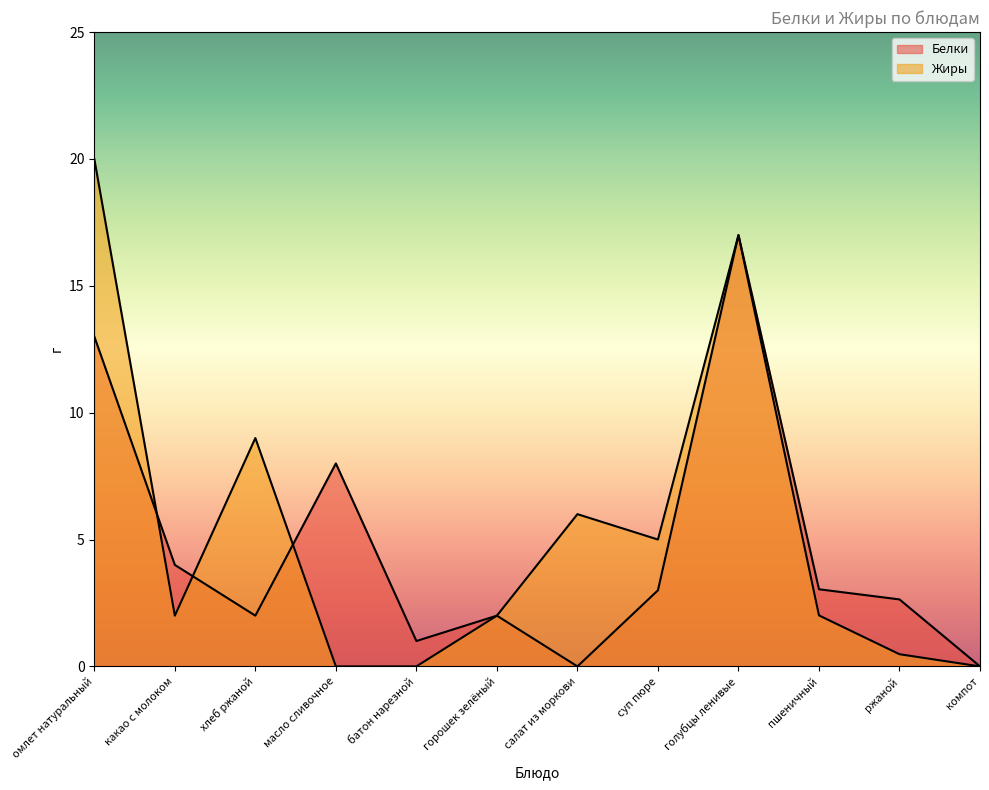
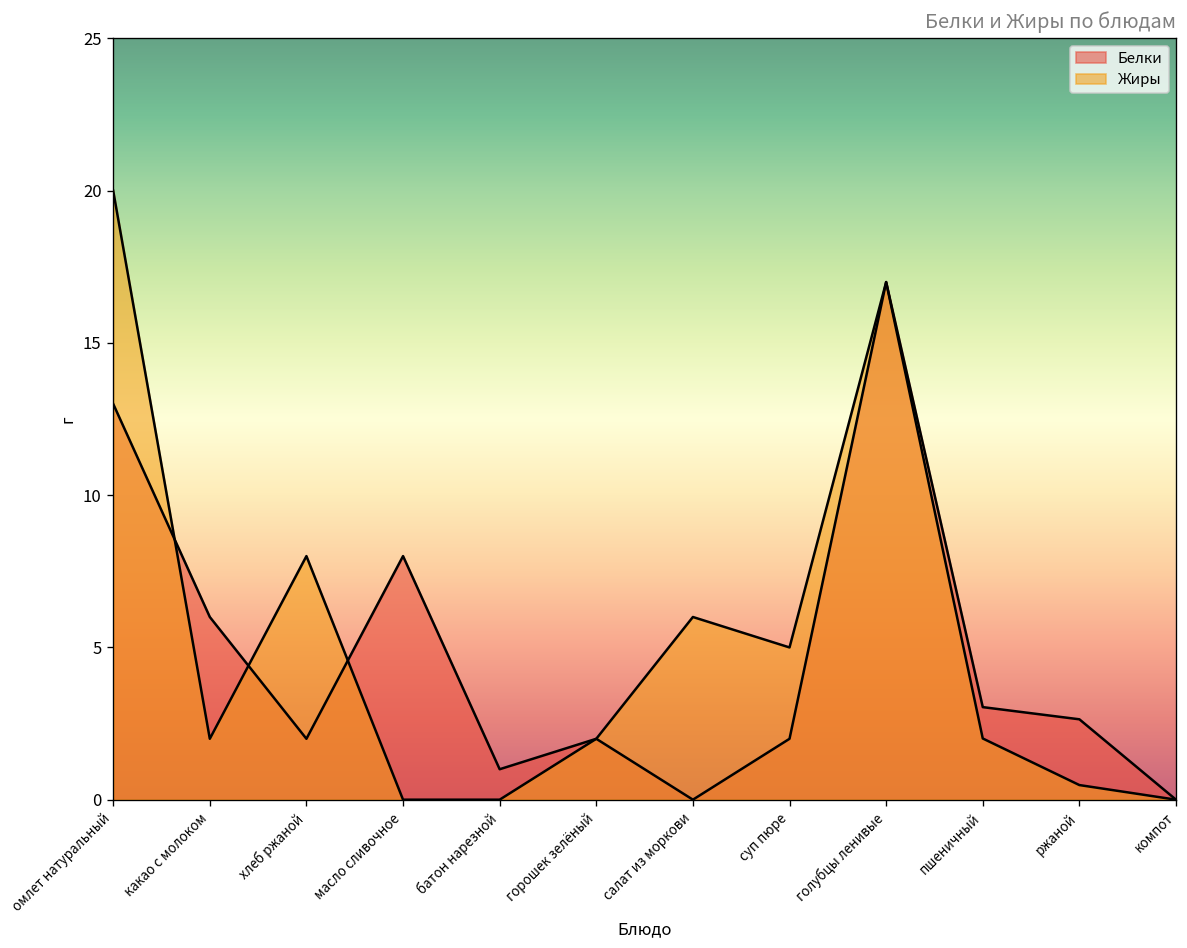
  {
    "Белки": {
      "омлет натуральный": 13,
-     "какао с молоком": 4,
+     "какао с молоком": 6,
      "хлеб ржаной": 2,
      "масло сливочное": 8,
      "батон нарезной": 1,
      "салат из моркови": 0,
-     "суп пюре": 3,
+     "суп пюре": 2,
      "пшеничный": 3,
      "ржаной": 2.6
    },
    "Жиры": {
      "омлет натуральный": 20,
      "какао с молоком": 2,
-     "хлеб ржаной": 9,
+     "хлеб ржаной": 8,
      "масло сливочное": 0,
      "батон нарезной": 0,
      "салат из моркови": 6,
      "суп пюре": 5,
      "пшеничный": 2,
      "ржаной": 0.5
    }
  }
